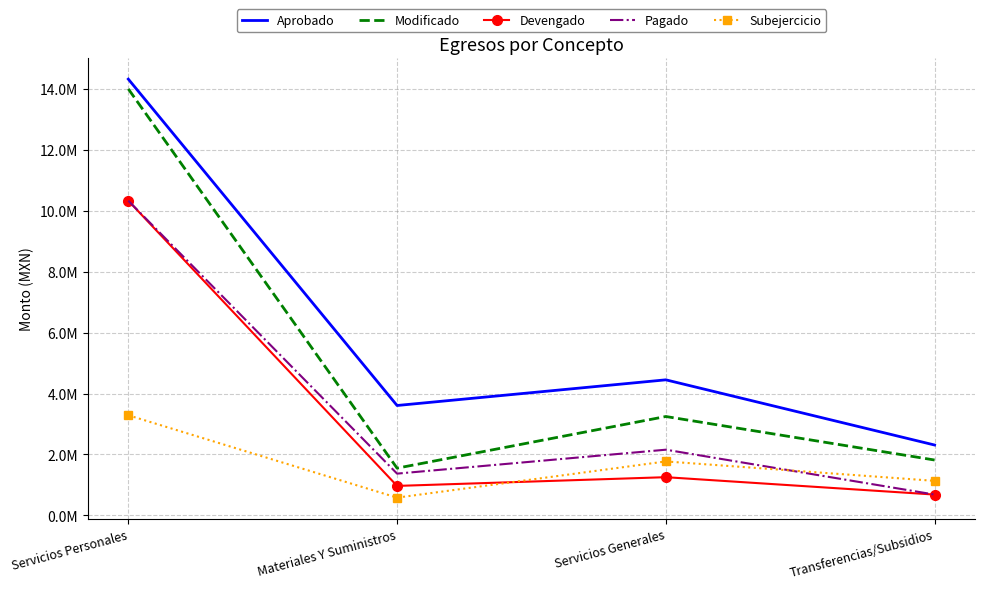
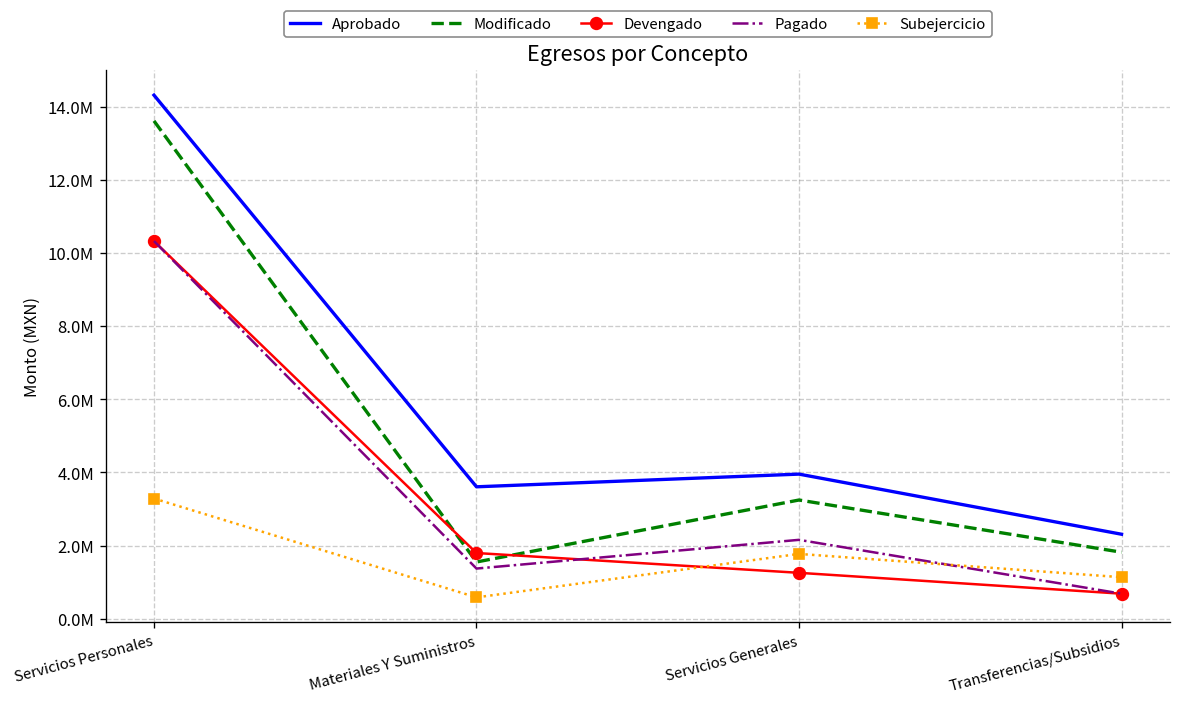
  {
    "Aprobado": {
      "Servicios Personales": 14300000,
      "Materiales Y Suministros": 3600000,
-     "Servicios Generales": 4400000,
+     "Servicios Generales": 4000000,
      "Transferencias/Subsidios": 2300000
    },
    "Modificado": {
-     "Servicios Personales": 14000000,
+     "Servicios Personales": 13600000,
      "Materiales Y Suministros": 1600000,
      "Servicios Generales": 3200000,
      "Transferencias/Subsidios": 1800000
    },
    "Devengado": {
-     "Materiales Y Suministros": 1000000,
+     "Materiales Y Suministros": 1800000,
      "Servicios Generales": 1300000
    },
    "Pagado": {
      "Materiales Y Suministros": 1400000,
      "Servicios Generales": 2200000
    },
    "Subejercicio": {
      "Servicios Personales": 3300000,
      "Materiales Y Suministros": 600000,
      "Servicios Generales": 1800000,
      "Transferencias/Subsidios": 1100000
    }
  }
